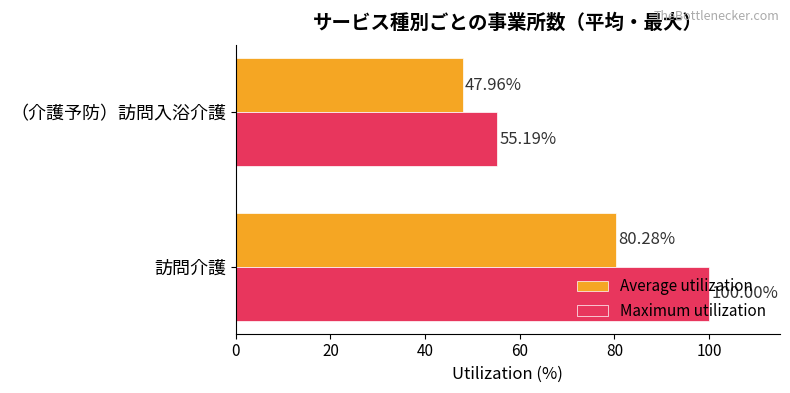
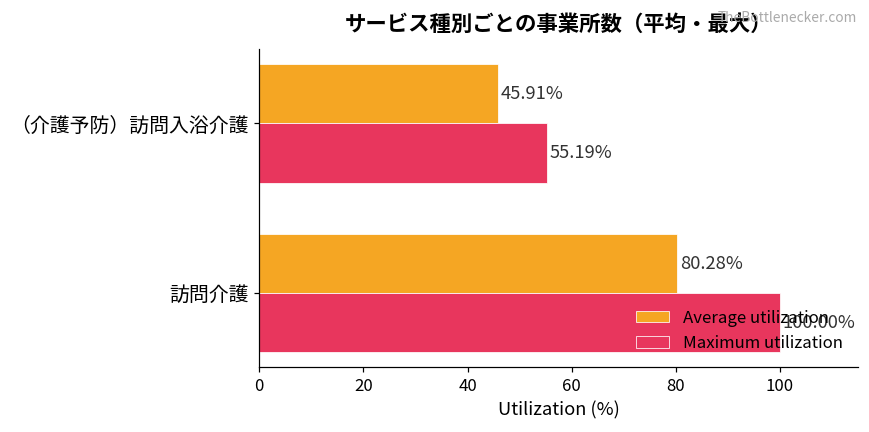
  {
    "Average utilization": {
-     "（介護予防）訪問入浴介護": "47.96%",
+     "（介護予防）訪問入浴介護": "45.91%",
      "訪問介護": "80.28%"
    },
    "Maximum utilization": {
      "（介護予防）訪問入浴介護": "55.19%",
      "訪問介護": "100.00%"
    }
  }
